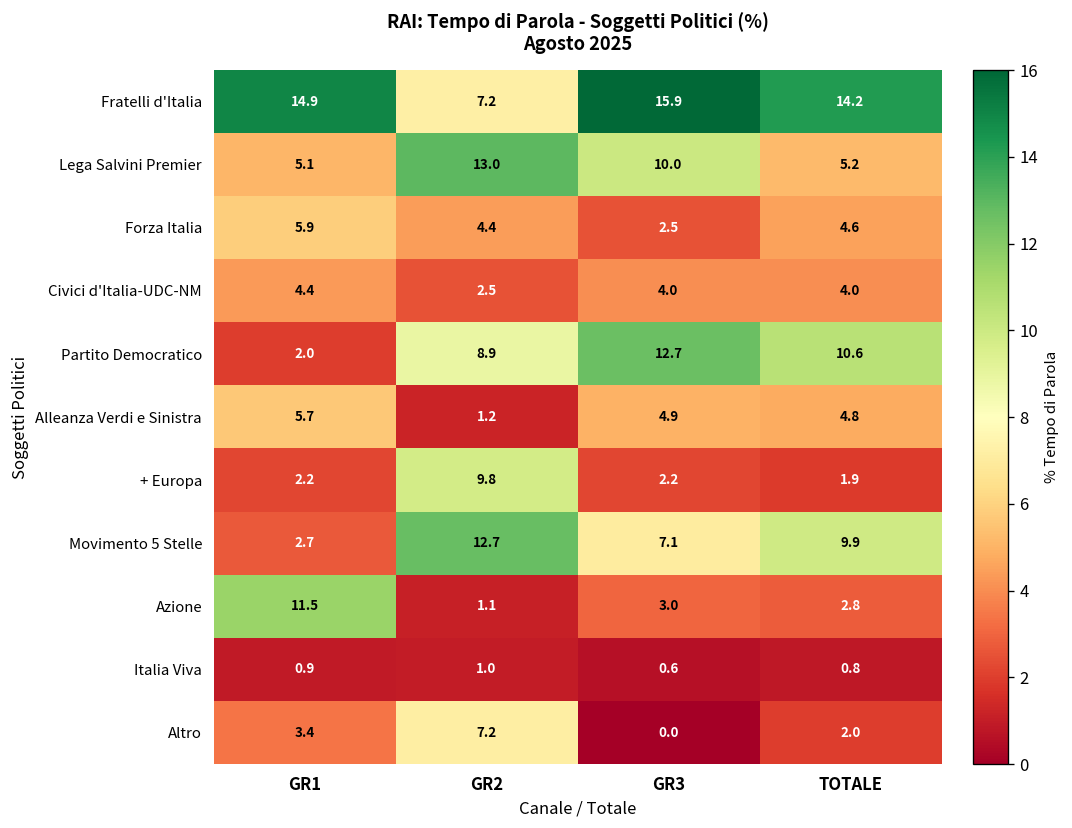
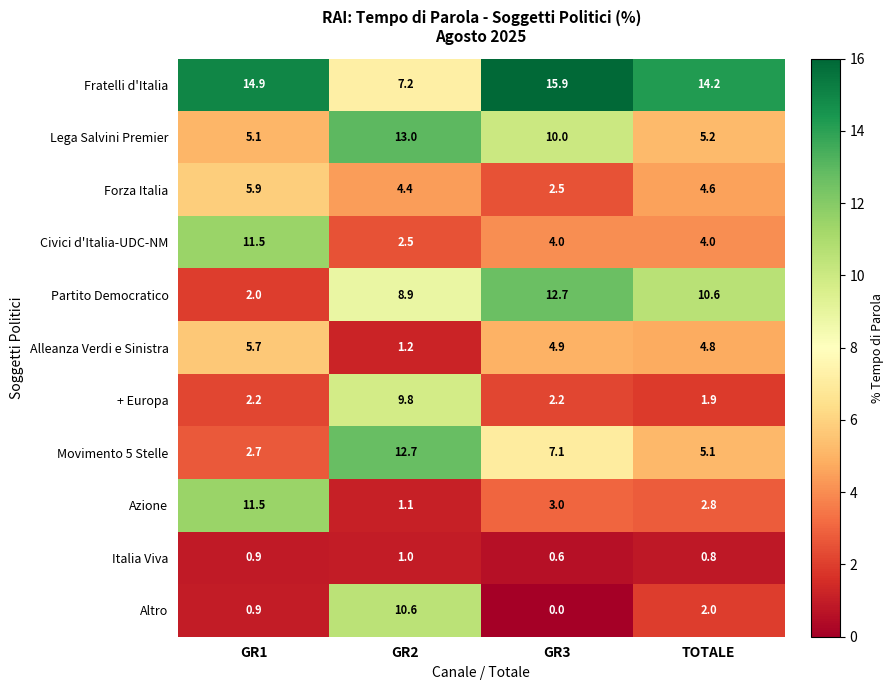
  {
    "Fratelli d'Italia": {
      "GR1": 14.9,
      "GR2": 7.2,
      "GR3": 15.9,
      "TOTALE": 14.2
    },
    "Lega Salvini Premier": {
      "GR1": 5.1,
      "GR2": 13.0,
      "GR3": 10.0,
      "TOTALE": 5.2
    },
    "Forza Italia": {
      "GR1": 5.9,
      "GR2": 4.4,
      "GR3": 2.5,
      "TOTALE": 4.6
    },
    "Civici d'Italia-UDC-NM": {
-     "GR1": 4.4,
+     "GR1": 11.5,
      "GR2": 2.5,
      "GR3": 4.0,
      "TOTALE": 4.0
    },
    "Partito Democratico": {
      "GR1": 2.0,
      "GR2": 8.9,
      "GR3": 12.7,
      "TOTALE": 10.6
    },
    "Alleanza Verdi e Sinistra": {
      "GR1": 5.7,
      "GR2": 1.2,
      "GR3": 4.9,
      "TOTALE": 4.8
    },
    "+ Europa": {
      "GR1": 2.2,
      "GR2": 9.8,
      "GR3": 2.2,
      "TOTALE": 1.9
    },
    "Movimento 5 Stelle": {
      "GR1": 2.7,
      "GR2": 12.7,
      "GR3": 7.1,
-     "TOTALE": 9.9
+     "TOTALE": 5.1
    },
    "Azione": {
      "GR1": 11.5,
      "GR2": 1.1,
      "GR3": 3.0,
      "TOTALE": 2.8
    },
    "Italia Viva": {
      "GR1": 0.9,
      "GR2": 1.0,
      "GR3": 0.6,
      "TOTALE": 0.8
    },
    "Altro": {
-     "GR1": 3.4,
-     "GR2": 7.2,
+     "GR1": 0.9,
+     "GR2": 10.6,
      "GR3": 0.0,
      "TOTALE": 2.0
    }
  }
